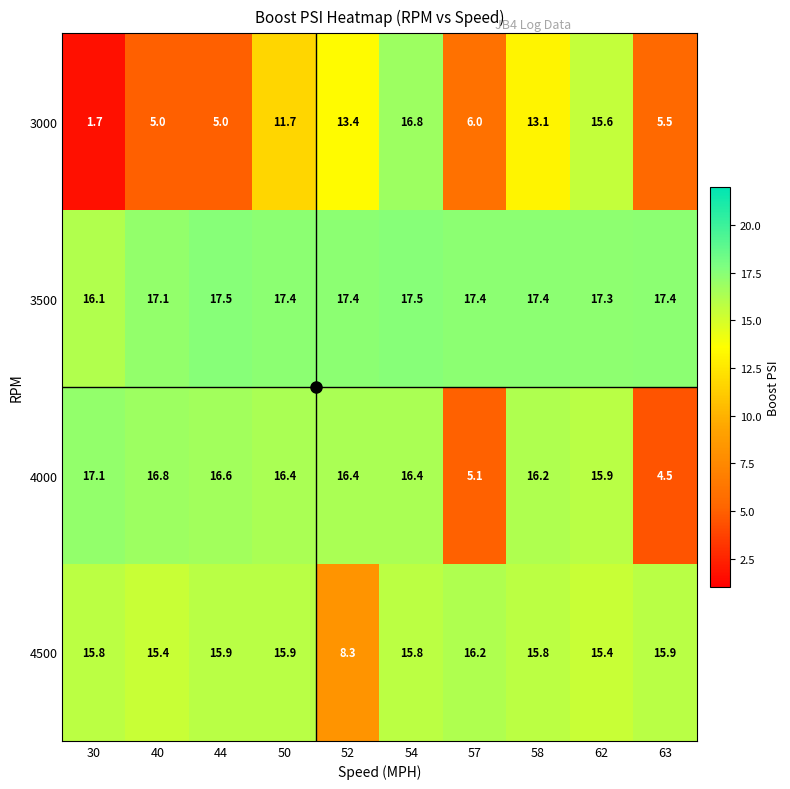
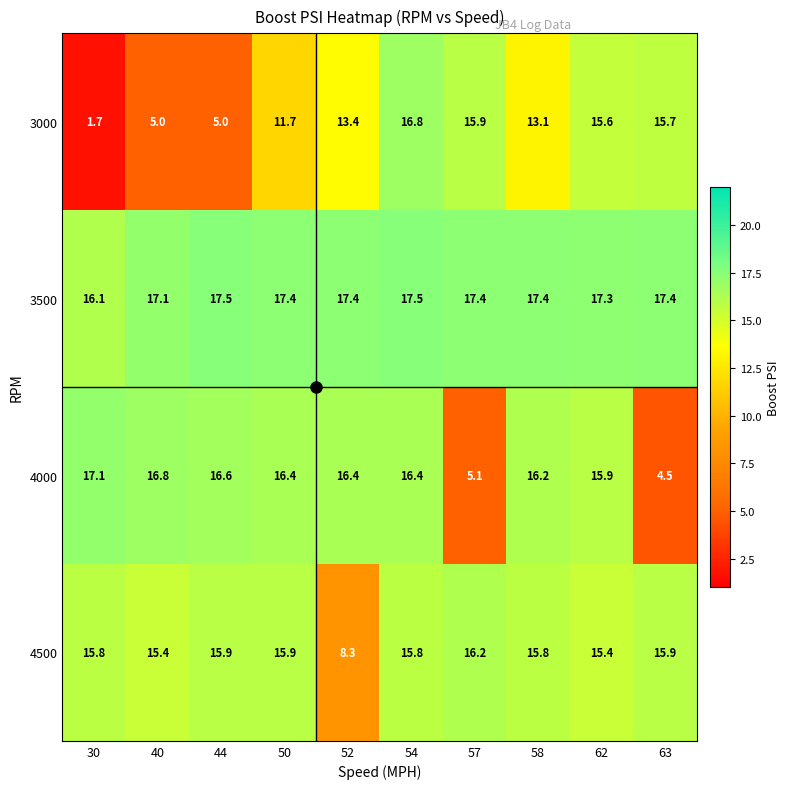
  {
    "3000": {
      "30": 1.7,
      "40": 5.0,
      "44": 5.0,
      "50": 11.7,
      "52": 13.4,
      "54": 16.8,
-     "57": 6.0,
+     "57": 15.9,
      "58": 13.1,
      "62": 15.6,
-     "63": 5.5
+     "63": 15.7
    },
    "3500": {
      "30": 16.1,
      "40": 17.1,
      "44": 17.5,
      "50": 17.4,
      "52": 17.4,
      "54": 17.5,
      "57": 17.4,
      "58": 17.4,
      "62": 17.3,
      "63": 17.4
    },
    "4000": {
      "30": 17.1,
      "40": 16.8,
      "44": 16.6,
      "50": 16.4,
      "52": 16.4,
      "54": 16.4,
      "57": 5.1,
      "58": 16.2,
      "62": 15.9,
      "63": 4.5
    },
    "4500": {
      "30": 15.8,
      "40": 15.4,
      "44": 15.9,
      "50": 15.9,
      "52": 8.3,
      "54": 15.8,
      "57": 16.2,
      "58": 15.8,
      "62": 15.4,
      "63": 15.9
    }
  }
